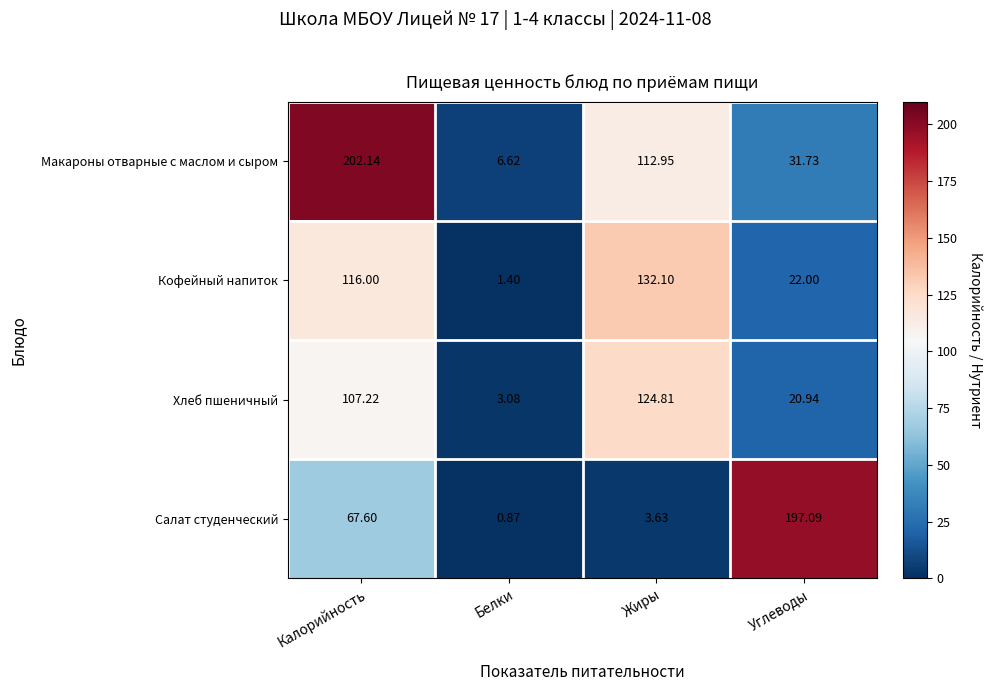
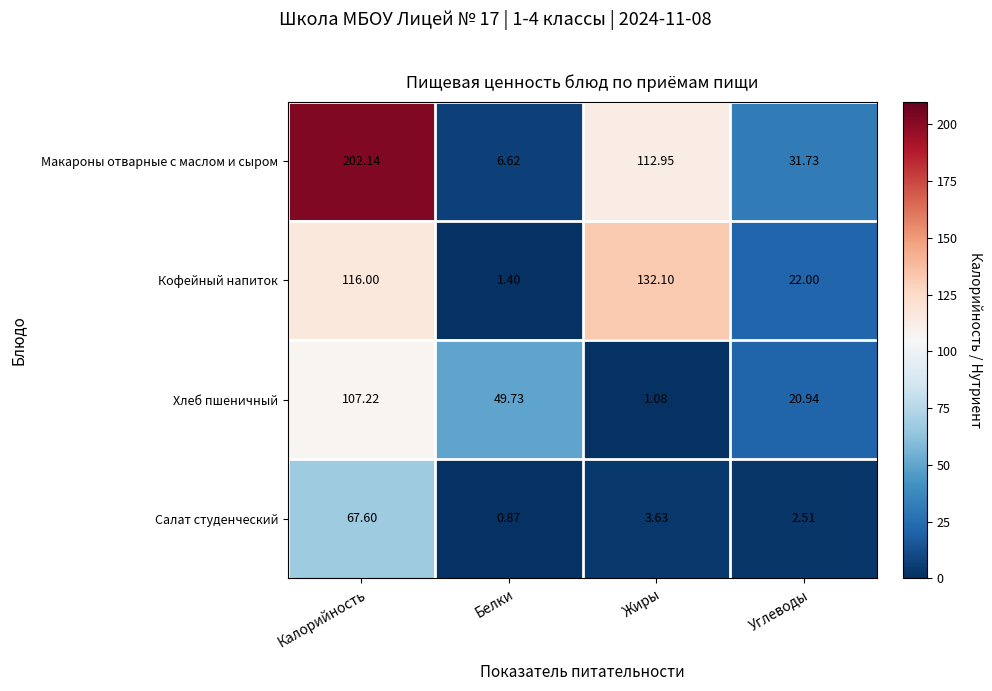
  {
    "Макароны отварные с маслом и сыром": {
      "Калорийность": 202.14,
      "Белки": 6.62,
      "Жиры": 112.95,
      "Углеводы": 31.73
    },
    "Кофейный напиток": {
      "Калорийность": 116.00,
      "Белки": 1.40,
      "Жиры": 132.10,
      "Углеводы": 22.00
    },
    "Хлеб пшеничный": {
      "Калорийность": 107.22,
-     "Белки": 3.08,
-     "Жиры": 124.81,
+     "Белки": 49.73,
+     "Жиры": 1.08,
      "Углеводы": 20.94
    },
    "Салат студенческий": {
      "Калорийность": 67.60,
      "Белки": 0.87,
      "Жиры": 3.63,
-     "Углеводы": 197.09
+     "Углеводы": 2.51
    }
  }
